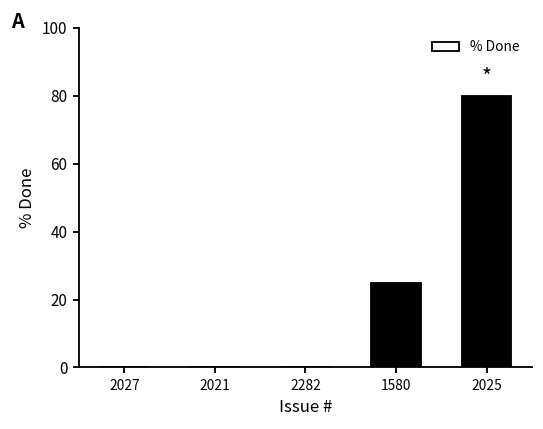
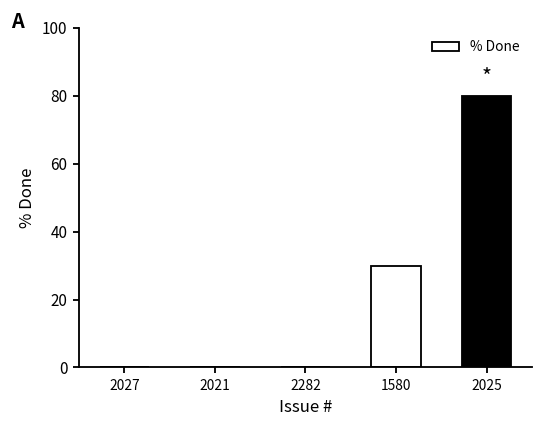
  {
    "2027": 0,
    "2021": 0,
    "2282": 0,
-   "1580": 25,
+   "1580": 30,
    "2025": 80
  }
